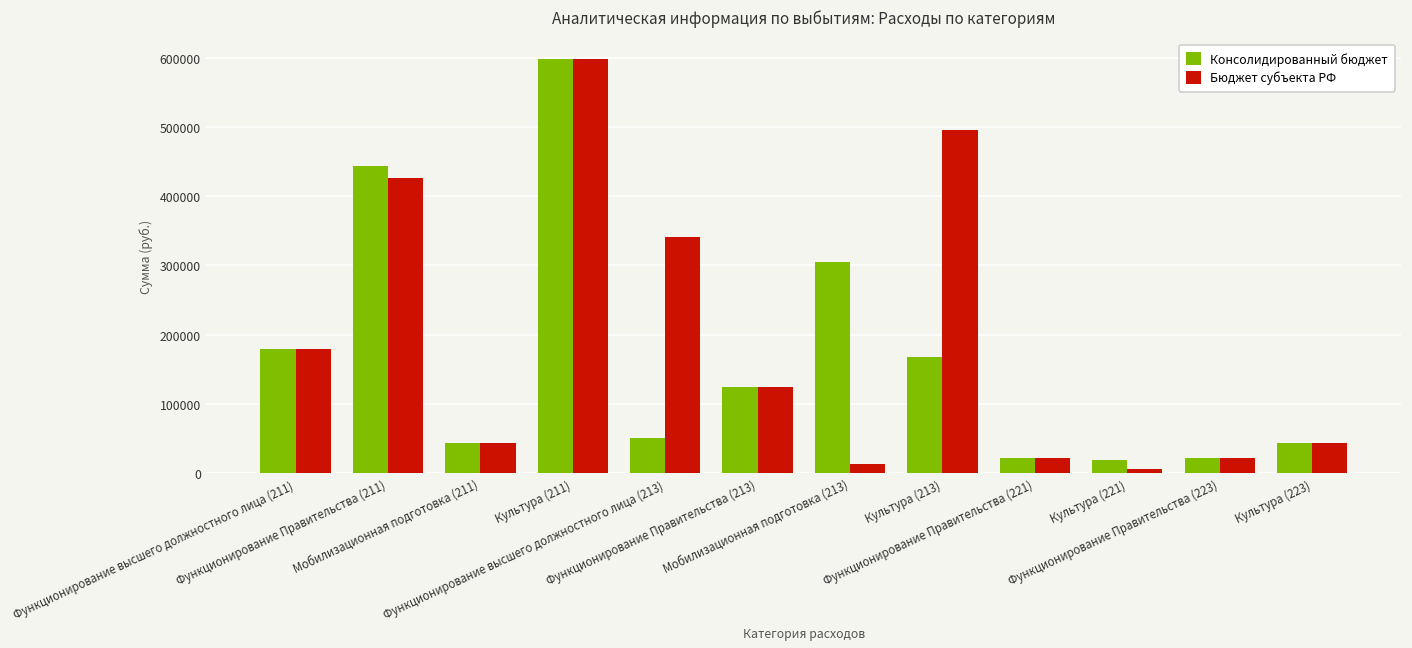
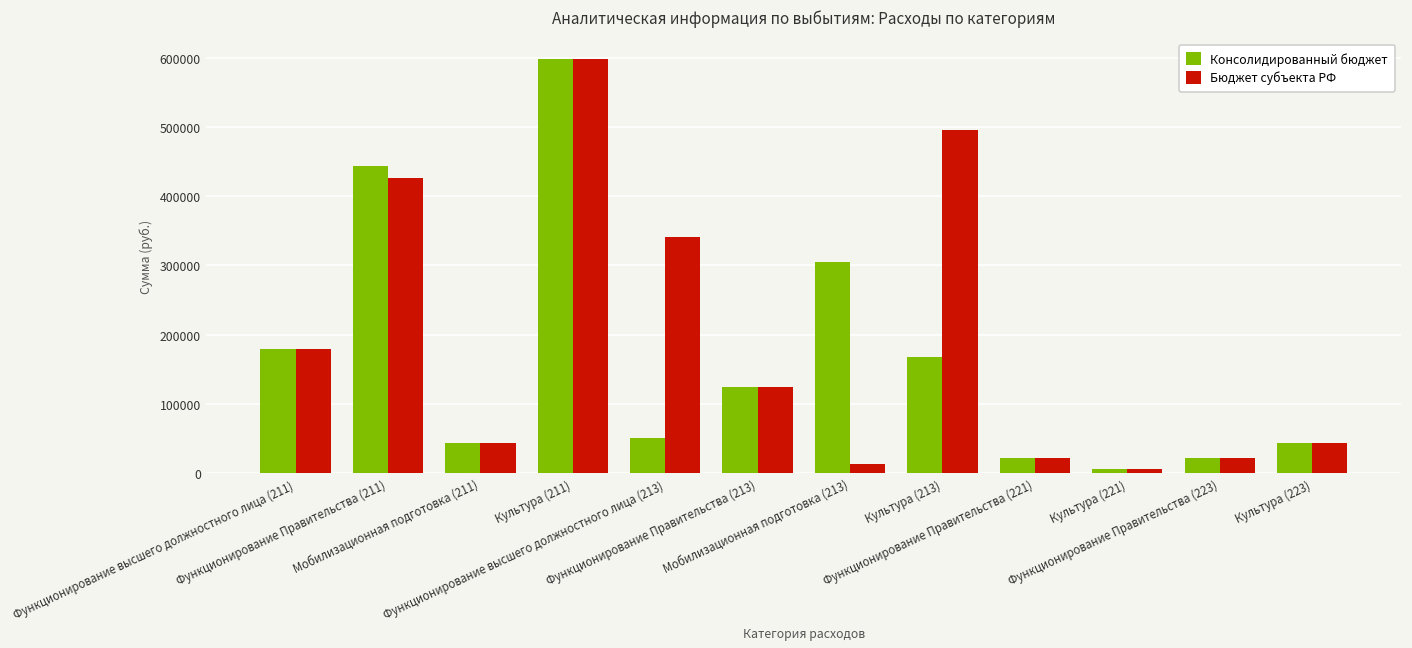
  {
    "Консолидированный бюджет": {
      "Функционирование высшего должностного лица (211)": 180000,
      "Функционирование Правительства (211)": 440000,
      "Мобилизационная подготовка (211)": 40000,
      "Культура (211)": 600000,
      "Функционирование высшего должностного лица (213)": 50000,
      "Функционирование Правительства (213)": 120000,
      "Мобилизационная подготовка (213)": 300000,
      "Культура (213)": 170000,
      "Функционирование Правительства (221)": 20000,
-     "Культура (221)": 20000,
+     "Культура (221)": 10000,
      "Функционирование Правительства (223)": 20000,
      "Культура (223)": 40000
    },
    "Бюджет субъекта РФ": {
      "Функционирование высшего должностного лица (211)": 180000,
      "Функционирование Правительства (211)": 430000,
      "Мобилизационная подготовка (211)": 40000,
      "Культура (211)": 600000,
      "Функционирование высшего должностного лица (213)": 340000,
      "Функционирование Правительства (213)": 120000,
      "Мобилизационная подготовка (213)": 10000,
      "Культура (213)": 490000,
      "Функционирование Правительства (221)": 20000,
      "Культура (221)": 10000,
      "Функционирование Правительства (223)": 20000,
      "Культура (223)": 40000
    }
  }
